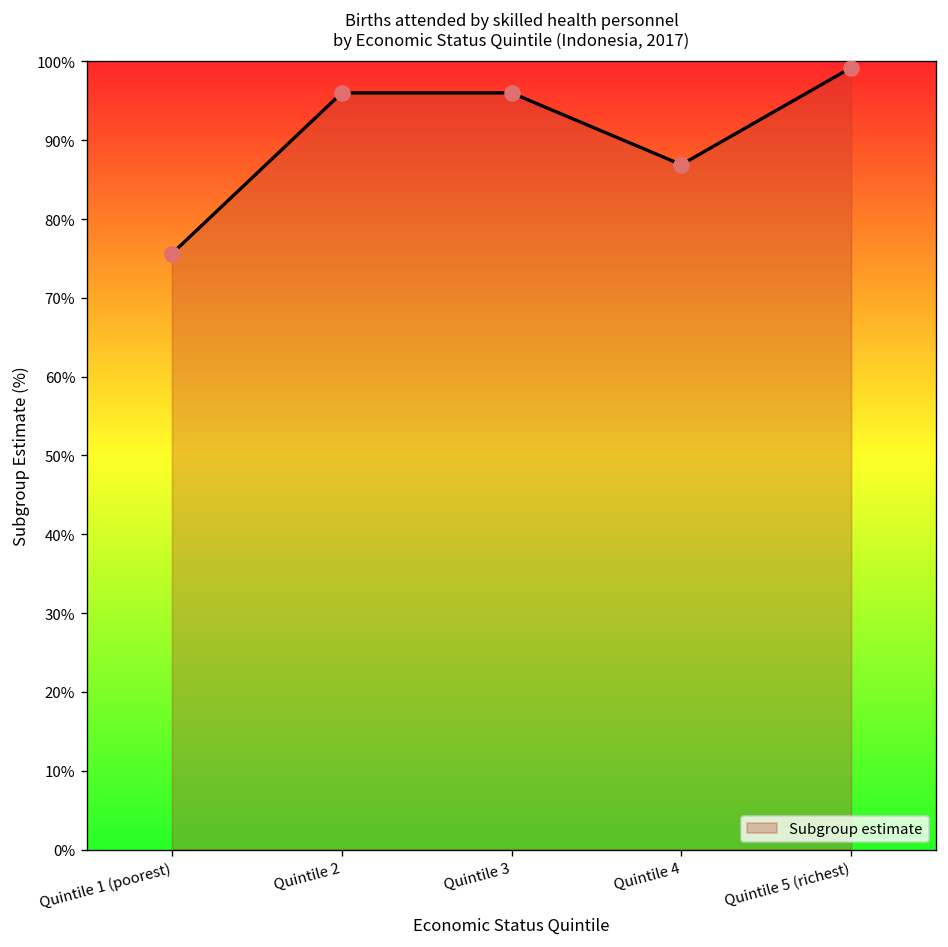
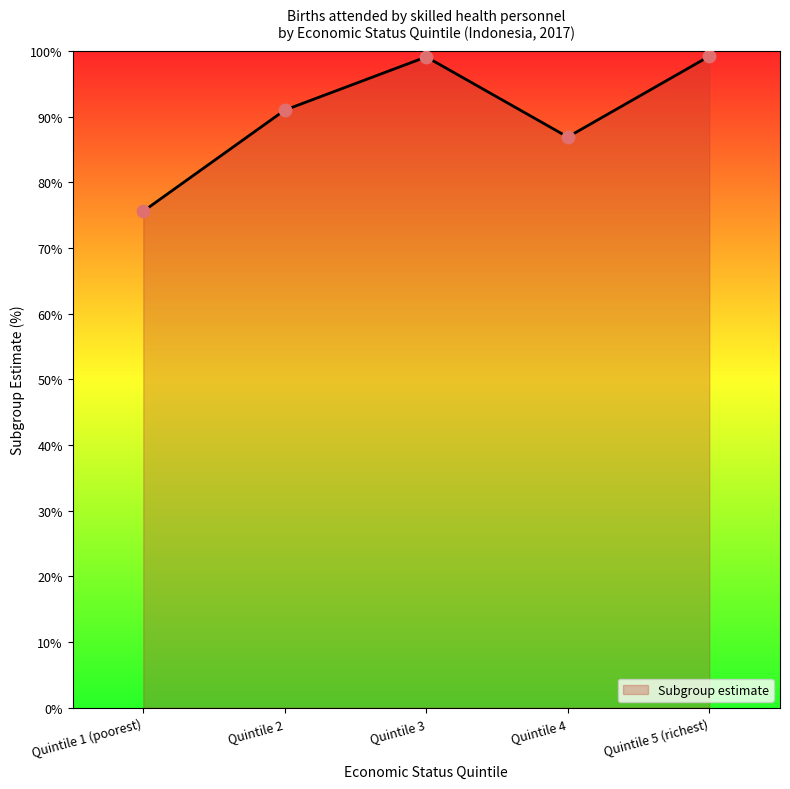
  {
    "Quintile 1 (poorest)": "76%",
-   "Quintile 2": "96%",
-   "Quintile 3": "96%",
+   "Quintile 2": "91%",
+   "Quintile 3": "99%",
    "Quintile 4": "87%",
    "Quintile 5 (richest)": "99%"
  }
